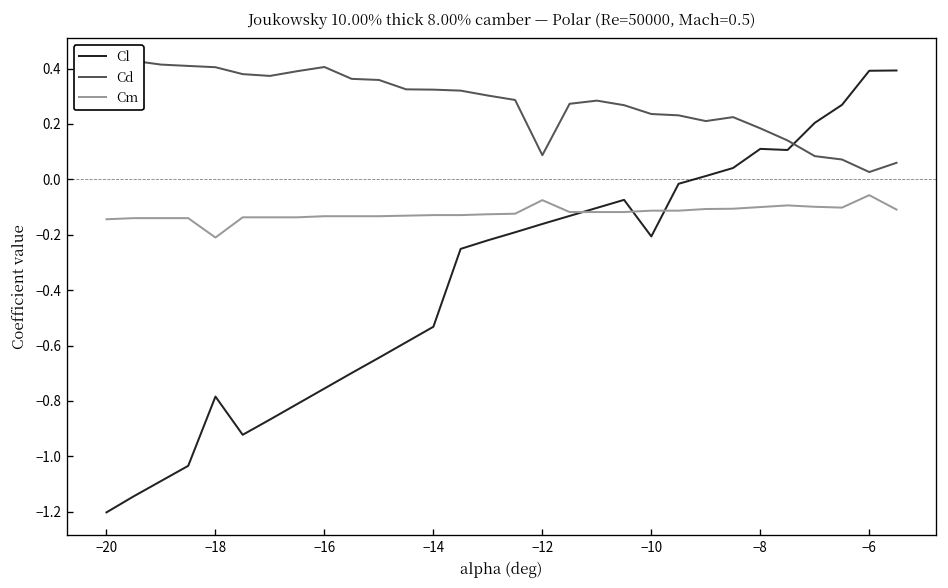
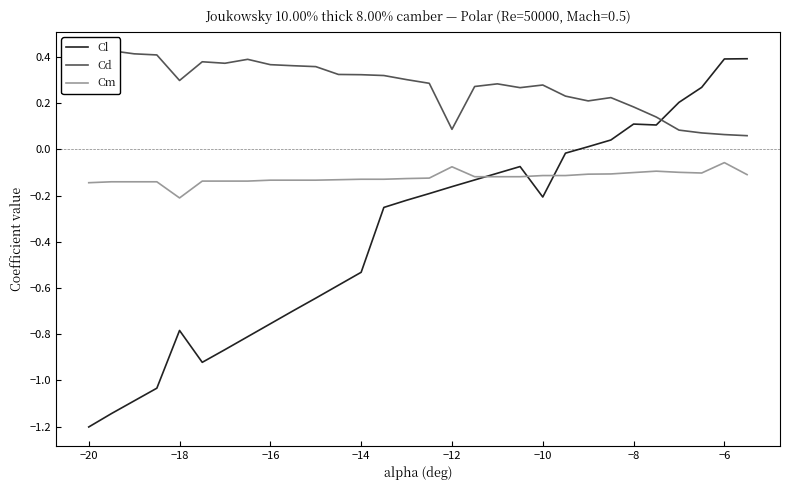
  {
    "Cl": {
      "−20": -1.20,
      "−18": -0.78,
      "−16": -0.76,
      "−14": -0.53,
      "−12": -0.16,
      "−10": -0.21,
      "−8": 0.11,
      "−6": 0.39
    },
    "Cd": {
-     "−18": 0.40,
-     "−16": 0.41,
+     "−18": 0.30,
+     "−16": 0.37,
      "−14": 0.32,
      "−12": 0.09,
-     "−10": 0.24,
+     "−10": 0.28,
      "−8": 0.18,
-     "−6": 0.03
+     "−6": 0.06
    },
    "Cm": {
      "−20": -0.14,
      "−18": -0.21,
      "−16": -0.13,
      "−14": -0.13,
      "−12": -0.08,
      "−10": -0.11,
      "−8": -0.10,
      "−6": -0.06
    }
  }
